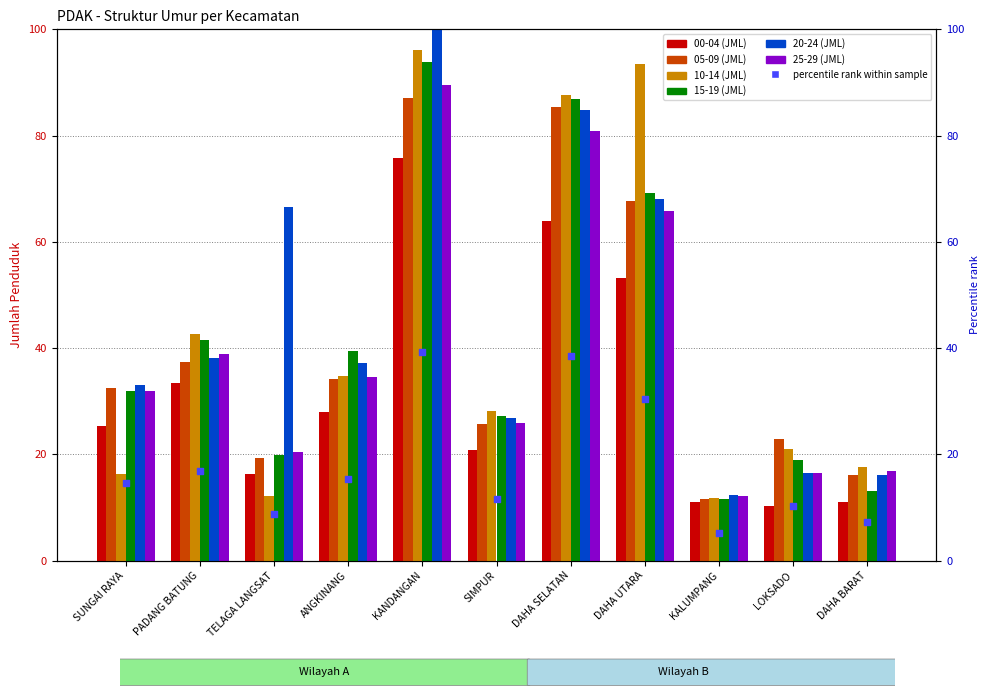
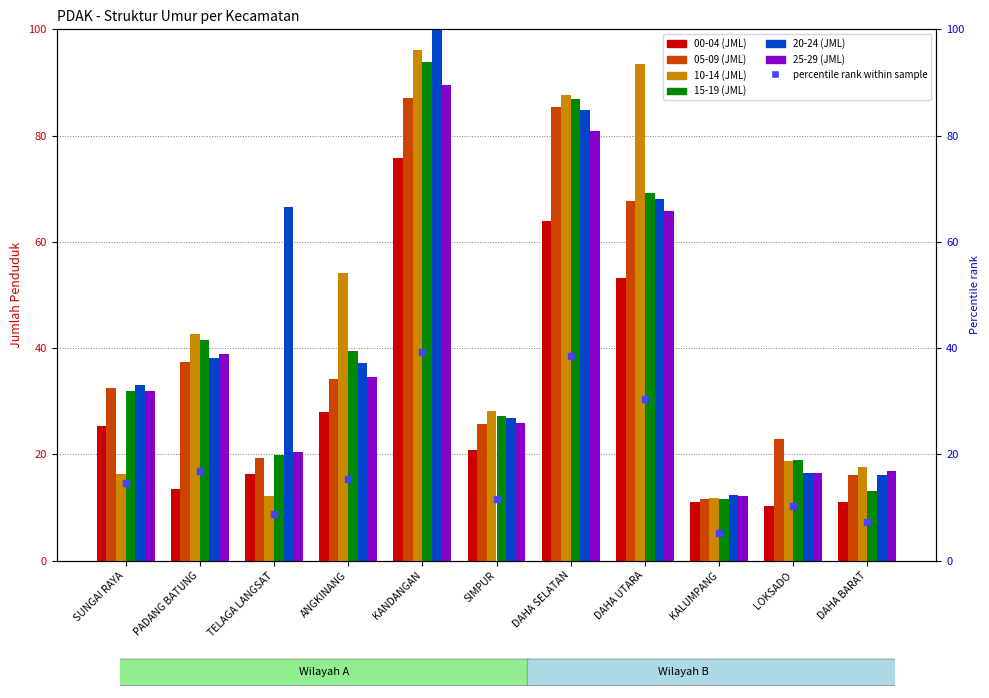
  {
    "00-04 (JML)": {
      "SUNGAI RAYA": 25,
-     "PADANG BATUNG": 33,
+     "PADANG BATUNG": 14,
      "TELAGA LANGSAT": 16,
      "ANGKINANG": 28,
      "KANDANGAN": 76,
      "SIMPUR": 21,
      "DAHA SELATAN": 64,
      "DAHA UTARA": 53,
      "KALUMPANG": 11,
      "LOKSADO": 10,
      "DAHA BARAT": 11
    },
    "05-09 (JML)": {
      "SUNGAI RAYA": 33,
      "PADANG BATUNG": 37,
      "TELAGA LANGSAT": 19,
      "ANGKINANG": 34,
      "KANDANGAN": 87,
      "SIMPUR": 26,
      "DAHA SELATAN": 85,
      "DAHA UTARA": 68,
      "KALUMPANG": 12,
      "LOKSADO": 23,
      "DAHA BARAT": 16
    },
    "10-14 (JML)": {
      "SUNGAI RAYA": 16,
      "PADANG BATUNG": 43,
      "TELAGA LANGSAT": 12,
-     "ANGKINANG": 35,
+     "ANGKINANG": 54,
      "KANDANGAN": 96,
      "SIMPUR": 28,
      "DAHA SELATAN": 88,
      "DAHA UTARA": 94,
      "KALUMPANG": 12,
-     "LOKSADO": 21,
+     "LOKSADO": 19,
      "DAHA BARAT": 18
    },
    "15-19 (JML)": {
      "SUNGAI RAYA": 32,
      "PADANG BATUNG": 41,
      "TELAGA LANGSAT": 20,
      "ANGKINANG": 39,
      "KANDANGAN": 94,
      "SIMPUR": 27,
      "DAHA SELATAN": 87,
      "DAHA UTARA": 69,
      "KALUMPANG": 12,
      "LOKSADO": 19,
      "DAHA BARAT": 13
    },
    "20-24 (JML)": {
      "SUNGAI RAYA": 33,
      "PADANG BATUNG": 38,
      "TELAGA LANGSAT": 67,
      "ANGKINANG": 37,
      "KANDANGAN": 100,
      "SIMPUR": 27,
      "DAHA SELATAN": 85,
      "DAHA UTARA": 68,
      "KALUMPANG": 12,
      "LOKSADO": 17,
      "DAHA BARAT": 16
    },
    "25-29 (JML)": {
      "SUNGAI RAYA": 32,
      "PADANG BATUNG": 39,
      "TELAGA LANGSAT": 21,
      "ANGKINANG": 35,
      "KANDANGAN": 89,
      "SIMPUR": 26,
      "DAHA SELATAN": 81,
      "DAHA UTARA": 66,
      "KALUMPANG": 12,
      "LOKSADO": 16,
      "DAHA BARAT": 17
    }
  }
